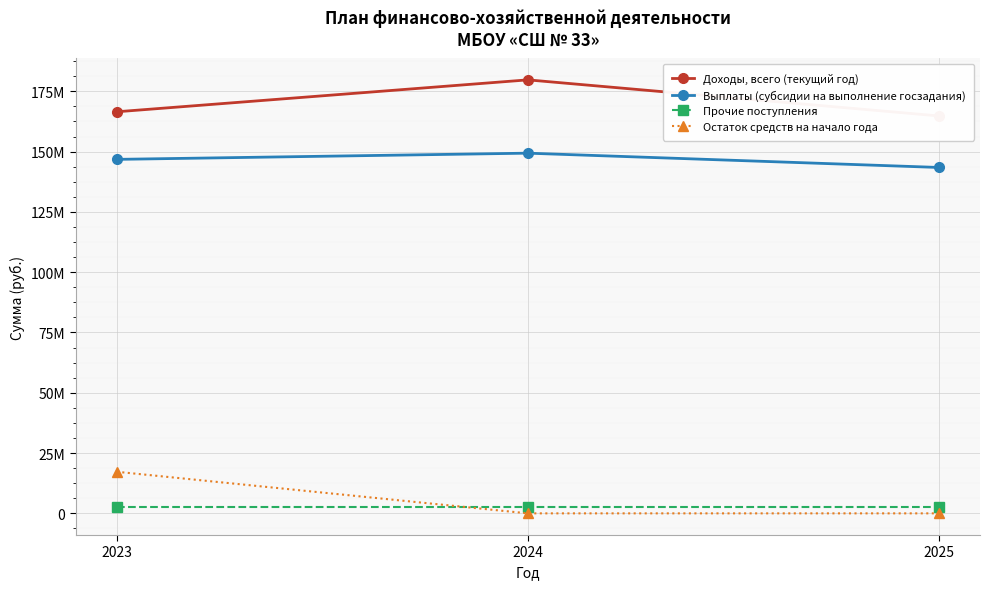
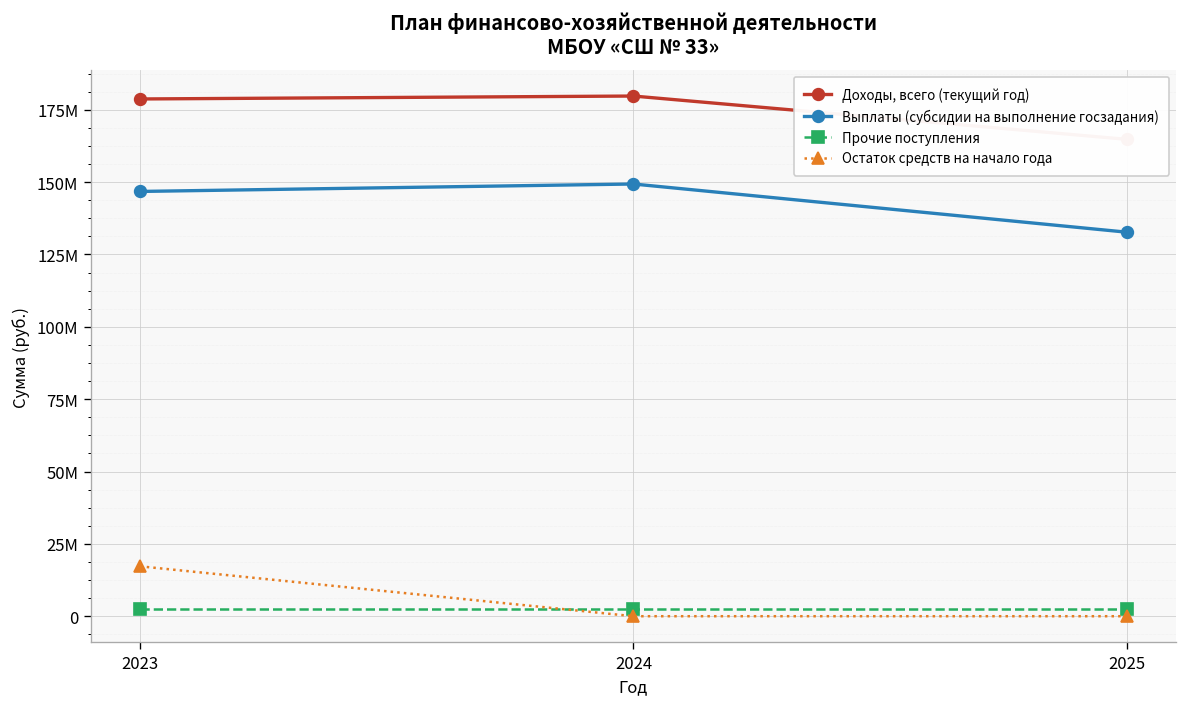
  {
    "Доходы, всего (текущий год)": {
-     "2023": 167000000,
+     "2023": 179000000,
      "2024": 180000000
    },
    "Выплаты (субсидии на выполнение госзадания)": {
      "2023": 147000000,
      "2024": 149000000,
-     "2025": 143000000
+     "2025": 133000000
    },
    "Прочие поступления": {
      "2023": 2000000,
      "2024": 2000000,
      "2025": 2000000
    },
    "Остаток средств на начало года": {
      "2023": 17000000,
      "2024": 0,
      "2025": 0
    }
  }
